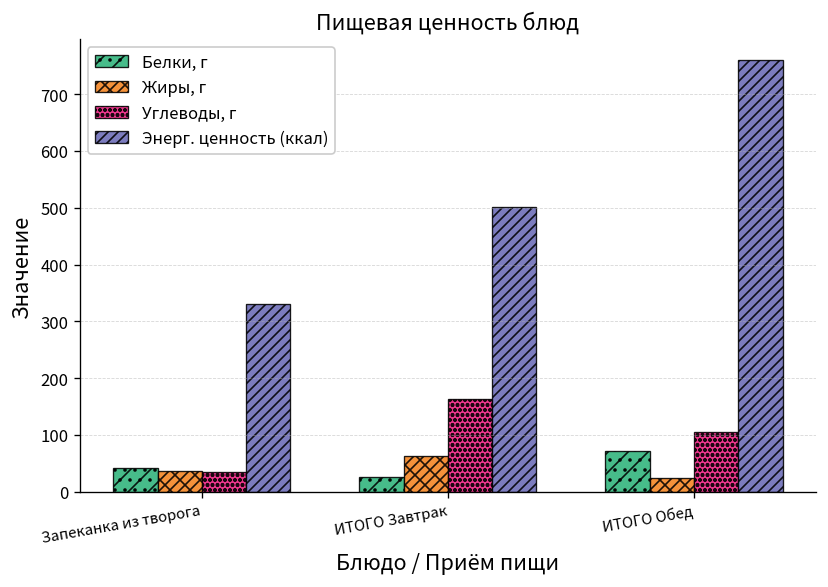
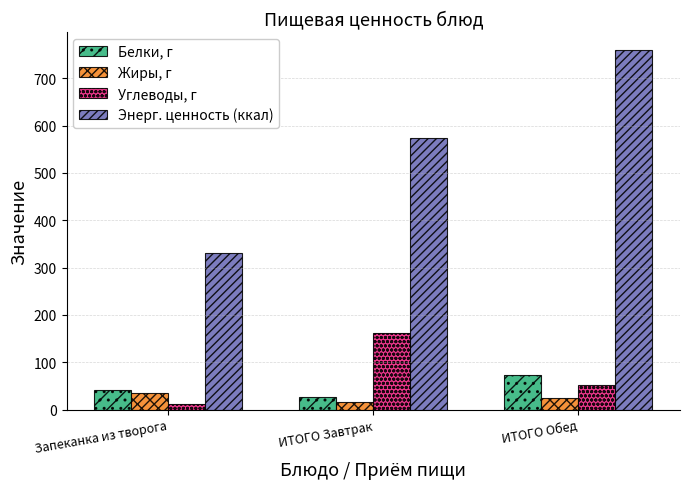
  {
    "Белки, г": {
      "Запеканка из творога": 40,
      "ИТОГО Завтрак": 30,
      "ИТОГО Обед": 70
    },
    "Жиры, г": {
      "Запеканка из творога": 40,
-     "ИТОГО Завтрак": 60,
+     "ИТОГО Завтрак": 20,
      "ИТОГО Обед": 20
    },
    "Углеводы, г": {
-     "Запеканка из творога": 40,
+     "Запеканка из творога": 10,
      "ИТОГО Завтрак": 160,
-     "ИТОГО Обед": 100
+     "ИТОГО Обед": 50
    },
    "Энерг. ценность (ккал)": {
      "Запеканка из творога": 330,
-     "ИТОГО Завтрак": 500,
+     "ИТОГО Завтрак": 570,
      "ИТОГО Обед": 760
    }
  }
